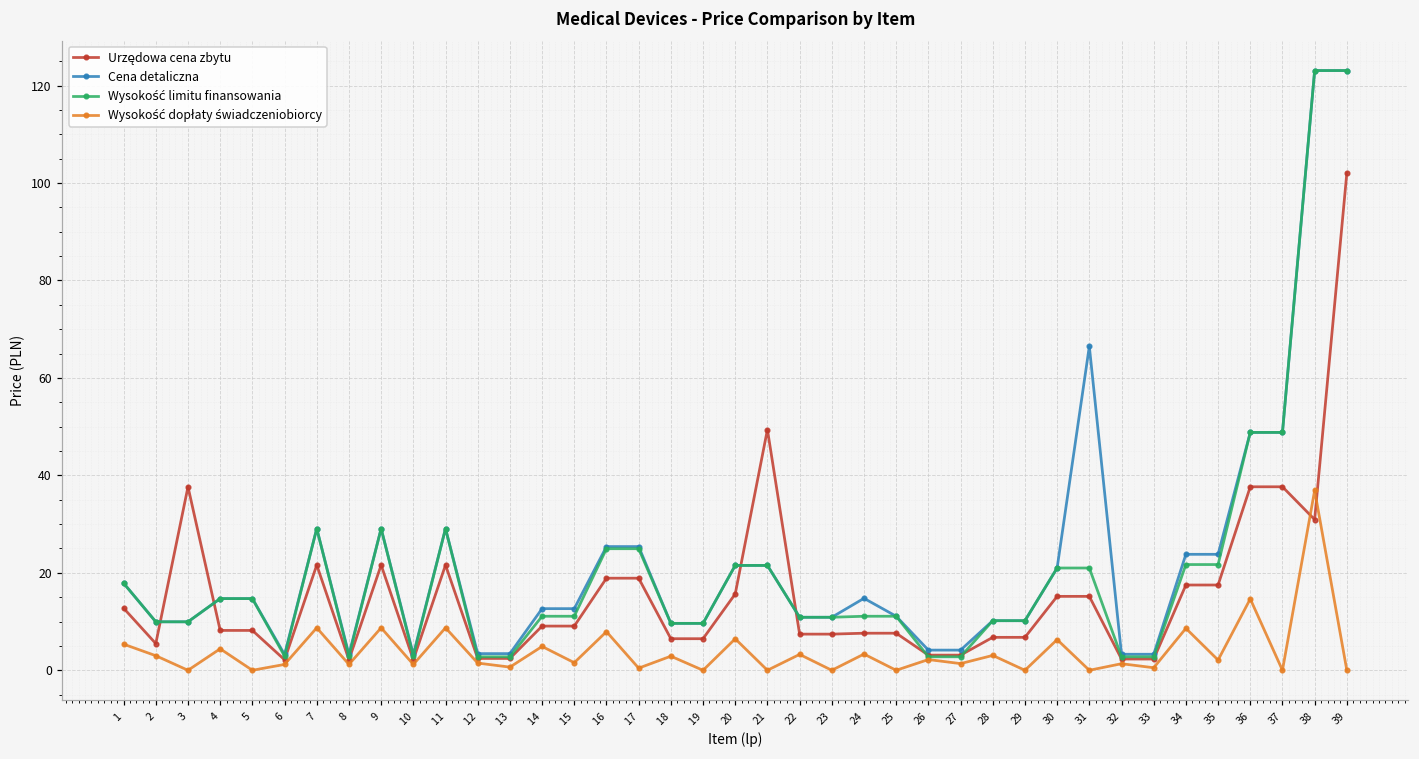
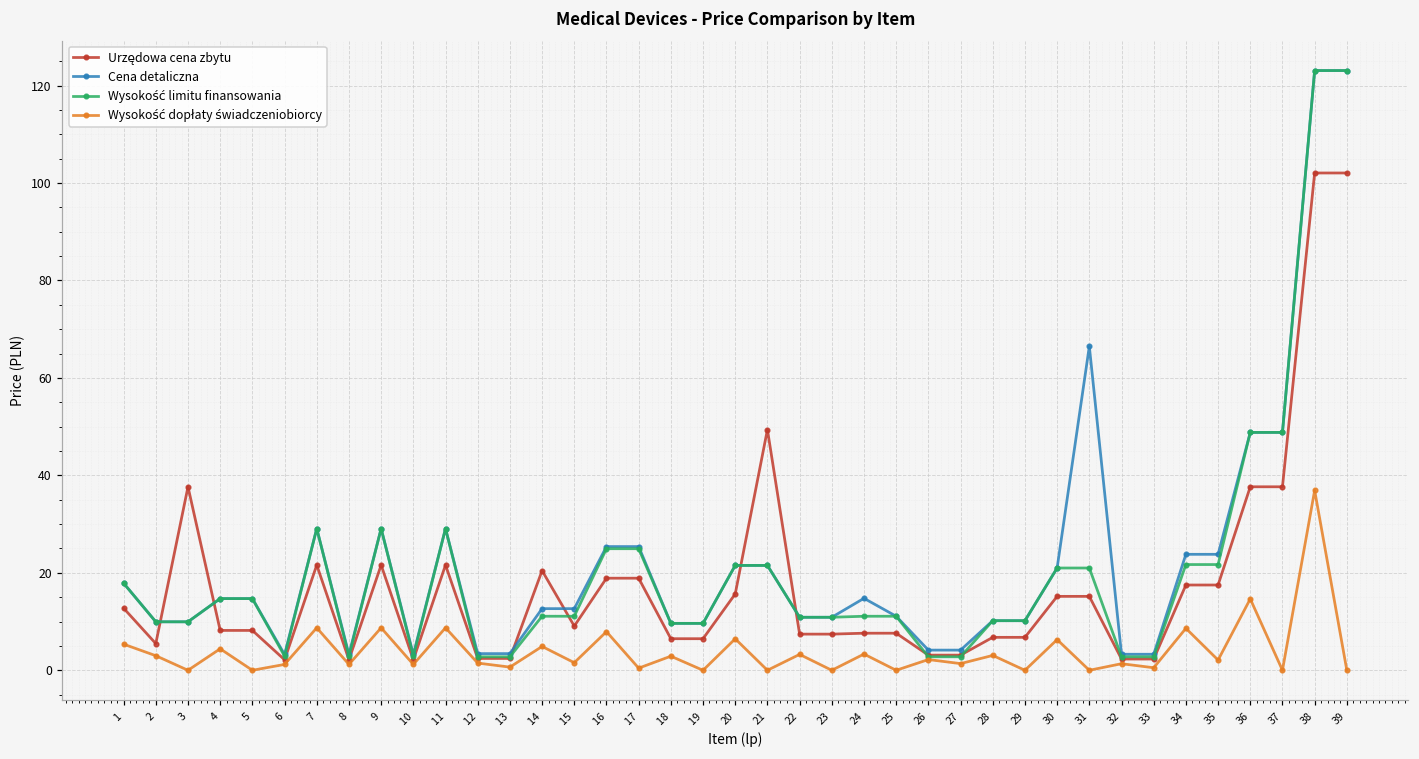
  {
    "Urzędowa cena zbytu": {
      "1": 13,
      "2": 5,
      "3": 38,
      "4": 8,
      "5": 8,
      "6": 2,
      "7": 22,
      "8": 2,
      "9": 22,
      "10": 2,
      "11": 22,
-     "14": 9,
+     "14": 20,
      "15": 9,
      "16": 19,
      "17": 19,
      "18": 6,
      "19": 6,
      "20": 16,
      "21": 49,
      "22": 7,
      "23": 7,
      "24": 8,
      "25": 8,
      "28": 7,
      "29": 7,
      "30": 15,
      "31": 15,
      "34": 18,
      "35": 18,
      "36": 38,
      "37": 38,
-     "38": 31,
+     "38": 102,
      "39": 102
    },
    "Cena detaliczna": {
      "12": 3,
      "13": 3,
      "14": 13,
      "15": 13,
      "24": 15,
      "26": 4,
      "27": 4,
      "31": 66,
      "34": 24,
      "35": 24
    },
    "Wysokość limitu finansowania": {
      "14": 11,
      "15": 11,
      "24": 11,
      "31": 21,
      "34": 22,
      "35": 22
    },
    "Wysokość dopłaty świadczeniobiorcy": {
      "1": 5,
      "2": 3,
      "3": 0,
      "4": 4,
      "5": 0,
      "6": 1,
      "7": 9,
      "8": 1,
      "9": 9,
      "10": 1,
      "11": 9,
      "12": 1,
      "13": 1,
      "14": 5,
      "15": 2,
      "16": 8,
      "17": 0,
      "18": 3,
      "19": 0,
      "20": 6,
      "21": 0,
      "22": 3,
      "23": 0,
      "24": 3,
      "25": 0,
      "27": 1,
      "28": 3,
      "29": 0,
      "30": 6,
      "31": 0,
      "32": 1,
      "33": 1,
      "34": 9,
      "35": 2,
      "36": 15,
      "37": 0,
      "38": 37,
      "39": 0
    }
  }
